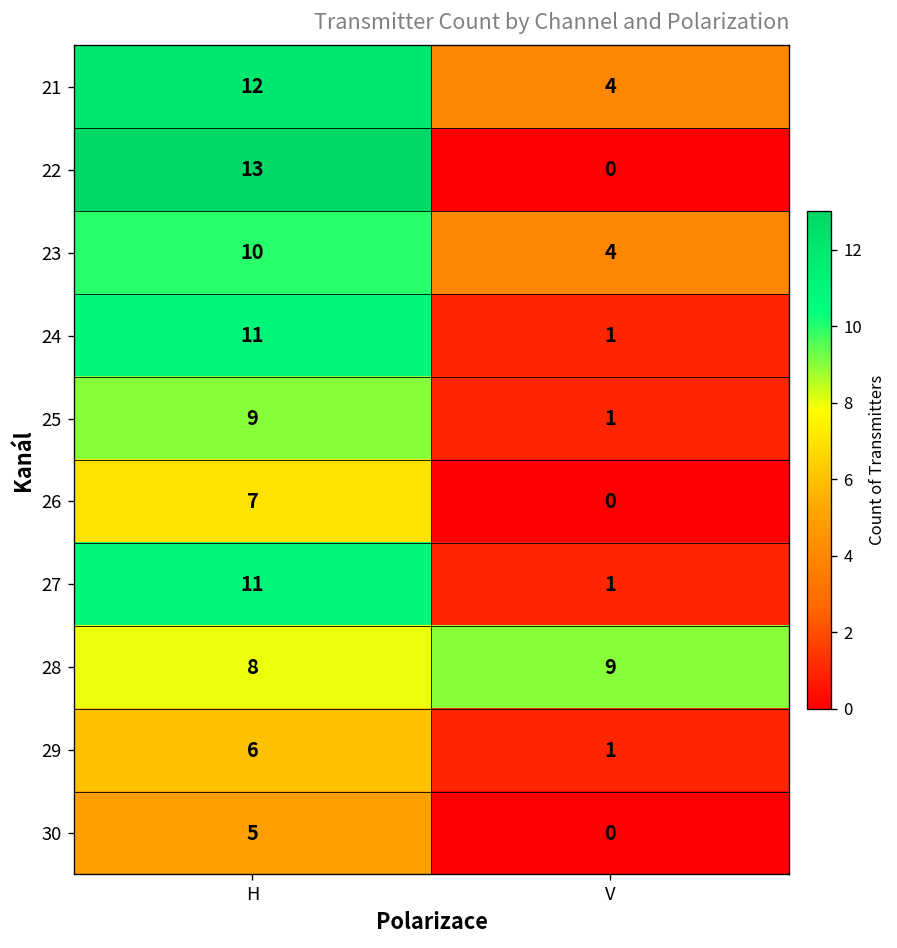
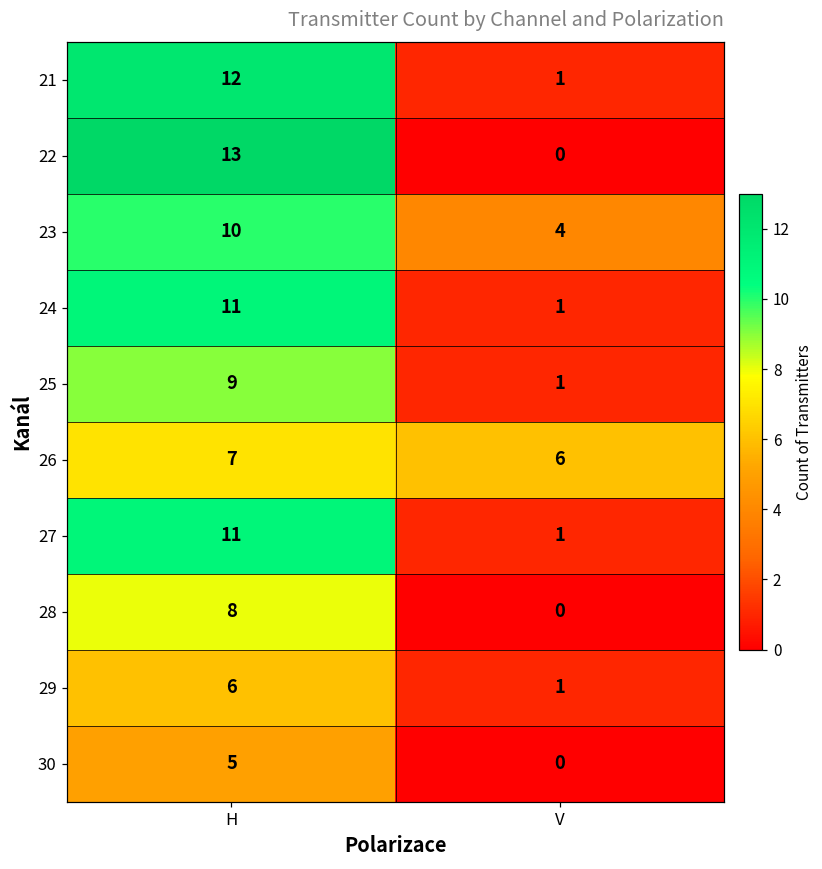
  {
    "21": {
      "H": 12,
-     "V": 4
+     "V": 1
    },
    "22": {
      "H": 13,
      "V": 0
    },
    "23": {
      "H": 10,
      "V": 4
    },
    "24": {
      "H": 11,
      "V": 1
    },
    "25": {
      "H": 9,
      "V": 1
    },
    "26": {
      "H": 7,
-     "V": 0
+     "V": 6
    },
    "27": {
      "H": 11,
      "V": 1
    },
    "28": {
      "H": 8,
-     "V": 9
+     "V": 0
    },
    "29": {
      "H": 6,
      "V": 1
    },
    "30": {
      "H": 5,
      "V": 0
    }
  }
